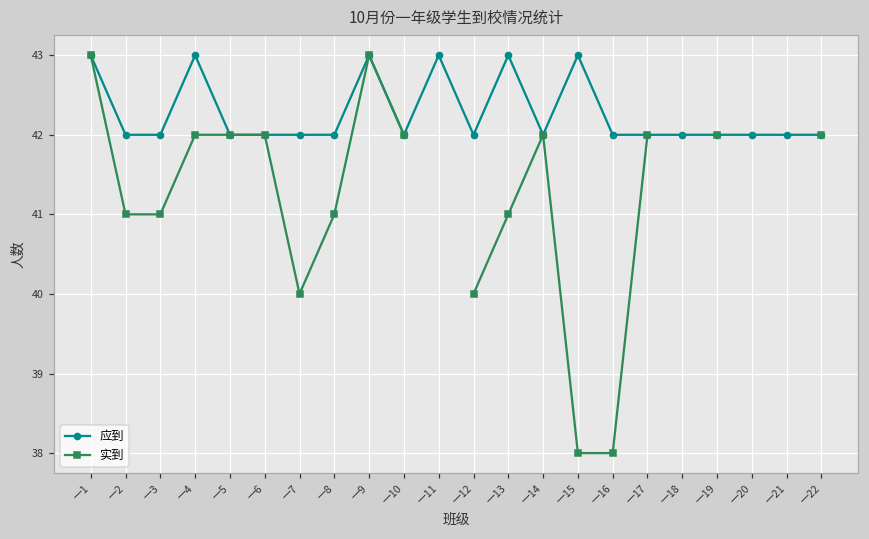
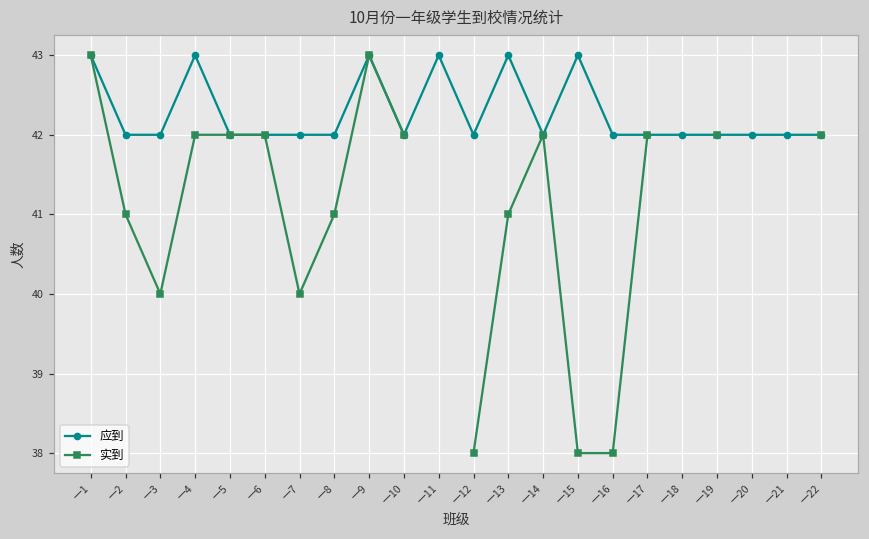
  {
    "应到": {
      "一2": 42,
      "一3": 42,
      "一4": 43,
      "一7": 42,
      "一8": 42,
      "一11": 43,
      "一12": 42,
      "一13": 43,
      "一15": 43,
      "一16": 42,
      "一18": 42,
      "一20": 42,
      "一21": 42
    },
    "实到": {
      "一2": 41,
-     "一3": 41,
+     "一3": 40,
      "一4": 42,
      "一7": 40,
      "一8": 41,
-     "一12": 40,
+     "一12": 38,
      "一13": 41,
      "一15": 38,
      "一16": 38
    }
  }
